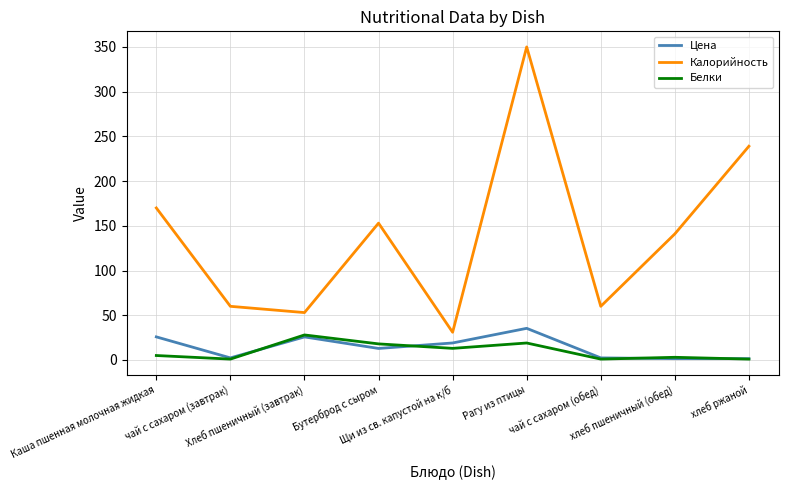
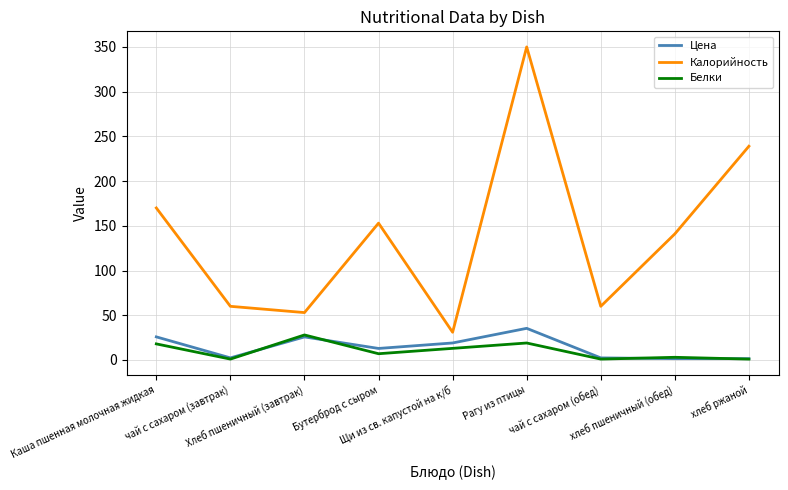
  {
    "Цена": {
      "Каша пшенная молочная жидкая": 30,
      "Бутерброд с сыром": 10,
      "Щи из св. капустой на к/б": 20,
      "Рагу из птицы": 40
    },
    "Калорийность": {
      "Каша пшенная молочная жидкая": 170,
      "чай с сахаром (завтрак)": 60,
      "Хлеб пшеничный (завтрак)": 50,
      "Бутерброд с сыром": 150,
      "Щи из св. капустой на к/б": 30,
      "Рагу из птицы": 350,
      "чай с сахаром (обед)": 60,
      "хлеб пшеничный (обед)": 140,
      "хлеб ржаной": 240
    },
    "Белки": {
-     "Каша пшенная молочная жидкая": 10,
-     "Бутерброд с сыром": 20,
+     "Каша пшенная молочная жидкая": 20,
+     "Бутерброд с сыром": 10,
      "Щи из св. капустой на к/б": 10,
      "Рагу из птицы": 20
    }
  }
